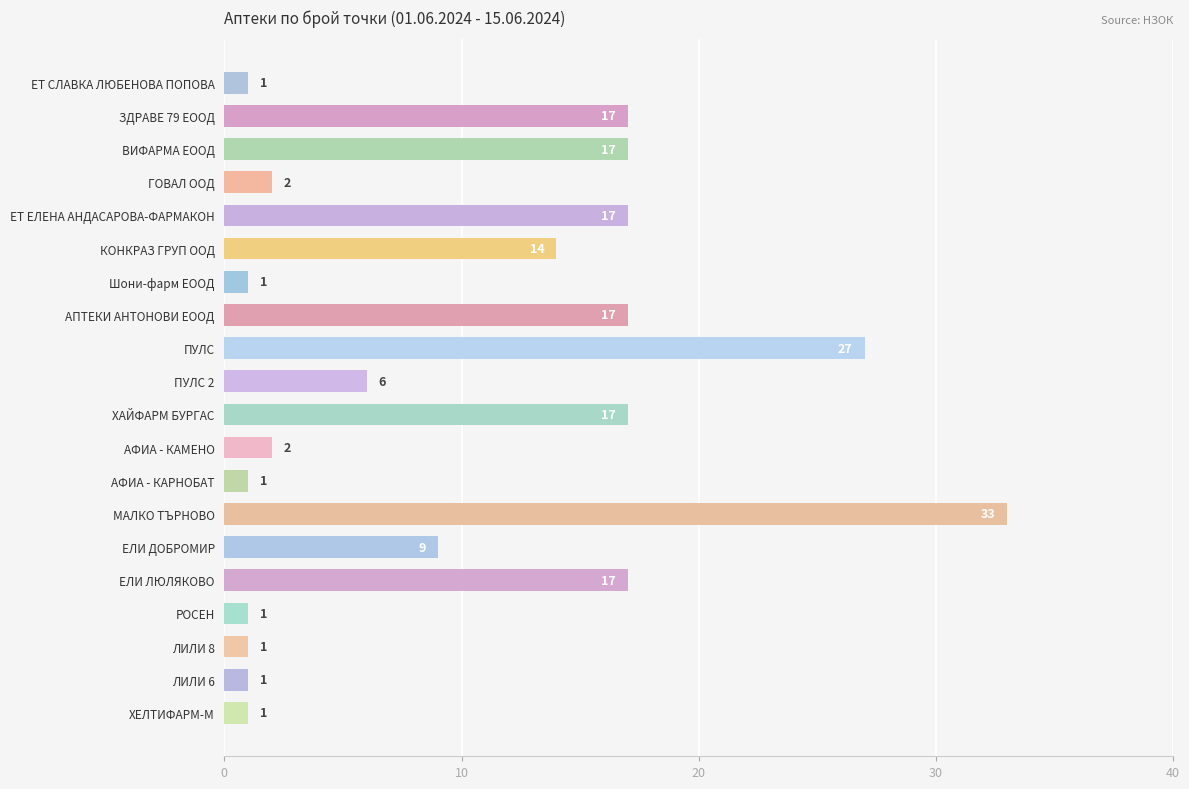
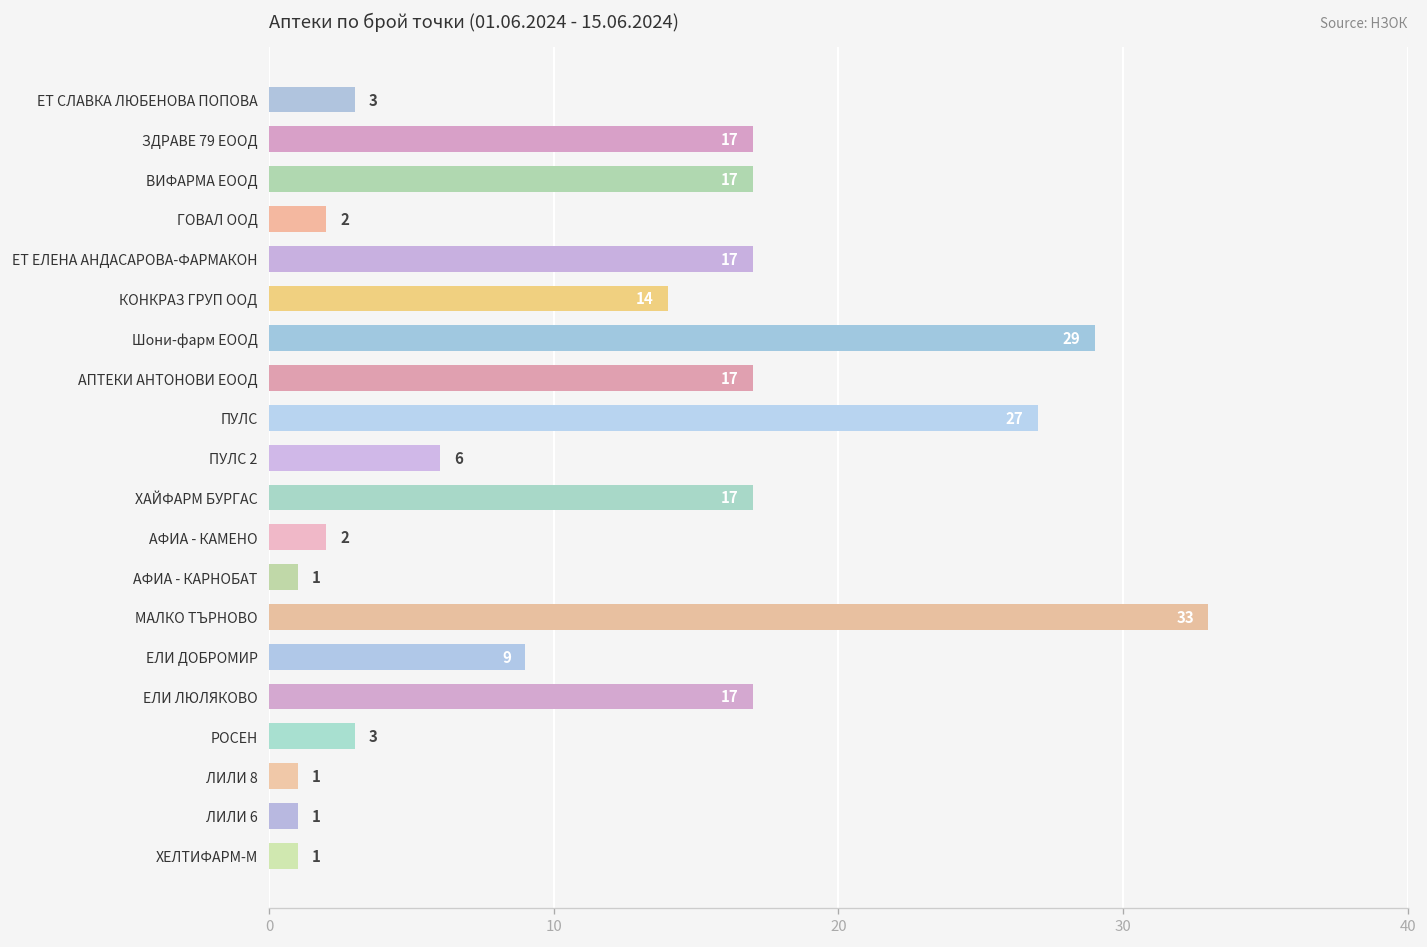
  {
-   "ЕТ СЛАВКА ЛЮБЕНОВА ПОПОВА": 1,
+   "ЕТ СЛАВКА ЛЮБЕНОВА ПОПОВА": 3,
    "ЗДРАВЕ 79 ЕООД": 17,
    "ВИФАРМА ЕООД": 17,
    "ГОВАЛ ООД": 2,
    "ЕТ ЕЛЕНА АНДАСАРОВА-ФАРМАКОН": 17,
    "КОНКРАЗ ГРУП ООД": 14,
-   "Шони-фарм ЕООД": 1,
+   "Шони-фарм ЕООД": 29,
    "АПТЕКИ АНТОНОВИ ЕООД": 17,
    "ПУЛС": 27,
    "ПУЛС 2": 6,
    "ХАЙФАРМ БУРГАС": 17,
    "АФИА - КАМЕНО": 2,
    "АФИА - КАРНОБАТ": 1,
    "МАЛКО ТЪРНОВО": 33,
    "ЕЛИ ДОБРОМИР": 9,
    "ЕЛИ ЛЮЛЯКОВО": 17,
-   "РОСЕН": 1,
+   "РОСЕН": 3,
    "ЛИЛИ 8": 1,
    "ЛИЛИ 6": 1,
    "ХЕЛТИФАРМ-М": 1
  }
